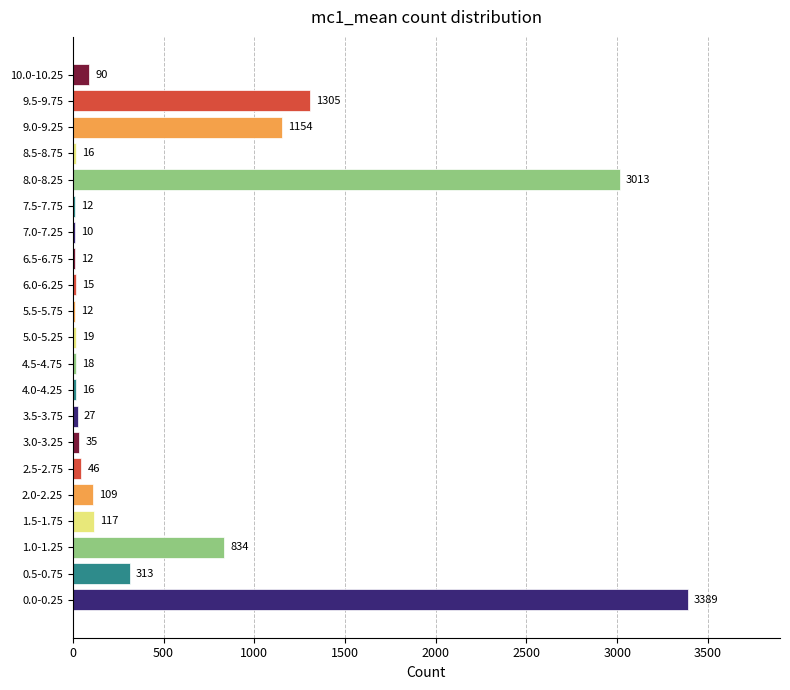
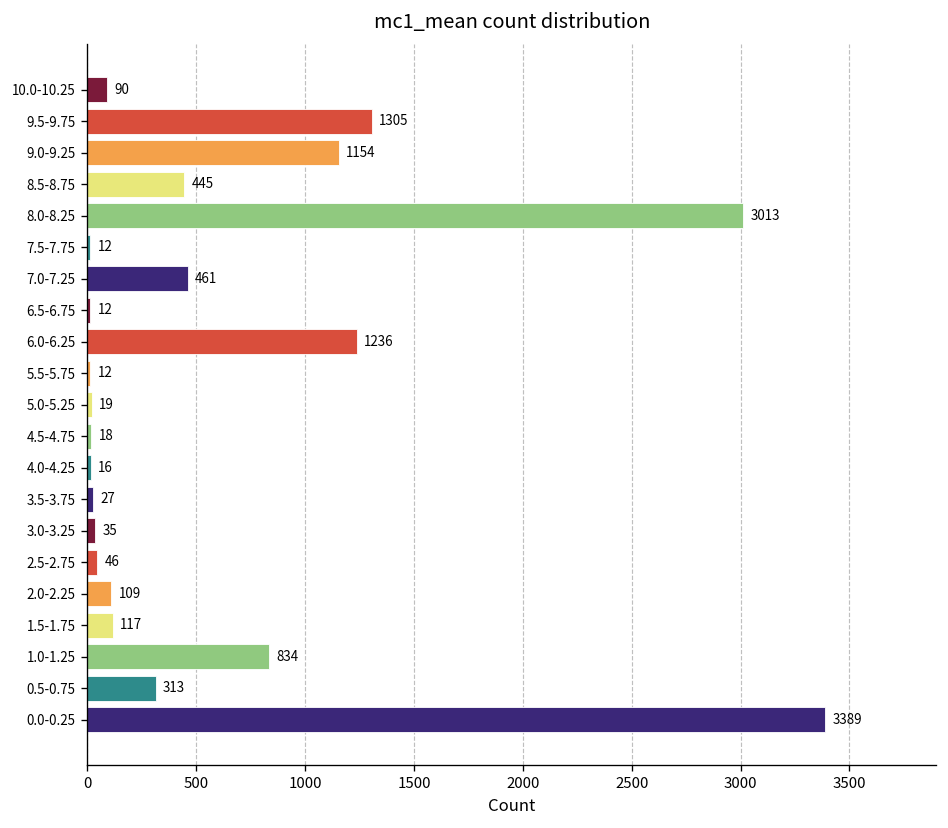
  {
    "10.0-10.25": 90,
    "9.5-9.75": 1305,
    "9.0-9.25": 1154,
-   "8.5-8.75": 16,
+   "8.5-8.75": 445,
    "8.0-8.25": 3013,
    "7.5-7.75": 12,
-   "7.0-7.25": 10,
+   "7.0-7.25": 461,
    "6.5-6.75": 12,
-   "6.0-6.25": 15,
+   "6.0-6.25": 1236,
    "5.5-5.75": 12,
    "5.0-5.25": 19,
    "4.5-4.75": 18,
    "4.0-4.25": 16,
    "3.5-3.75": 27,
    "3.0-3.25": 35,
    "2.5-2.75": 46,
    "2.0-2.25": 109,
    "1.5-1.75": 117,
    "1.0-1.25": 834,
    "0.5-0.75": 313,
    "0.0-0.25": 3389
  }
